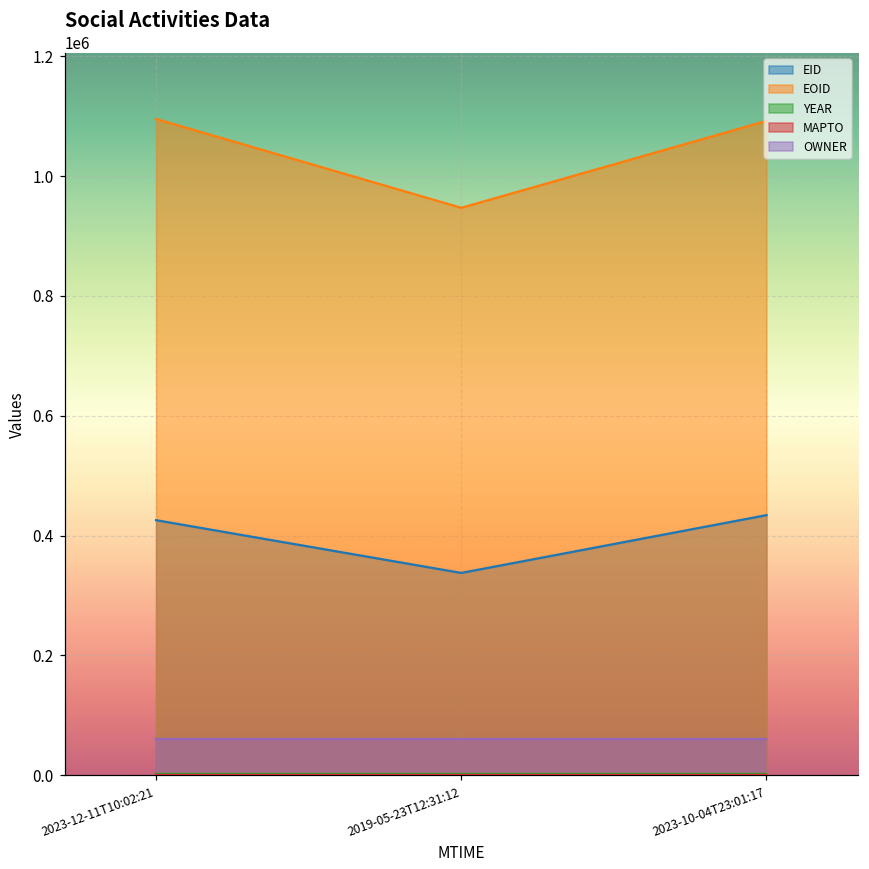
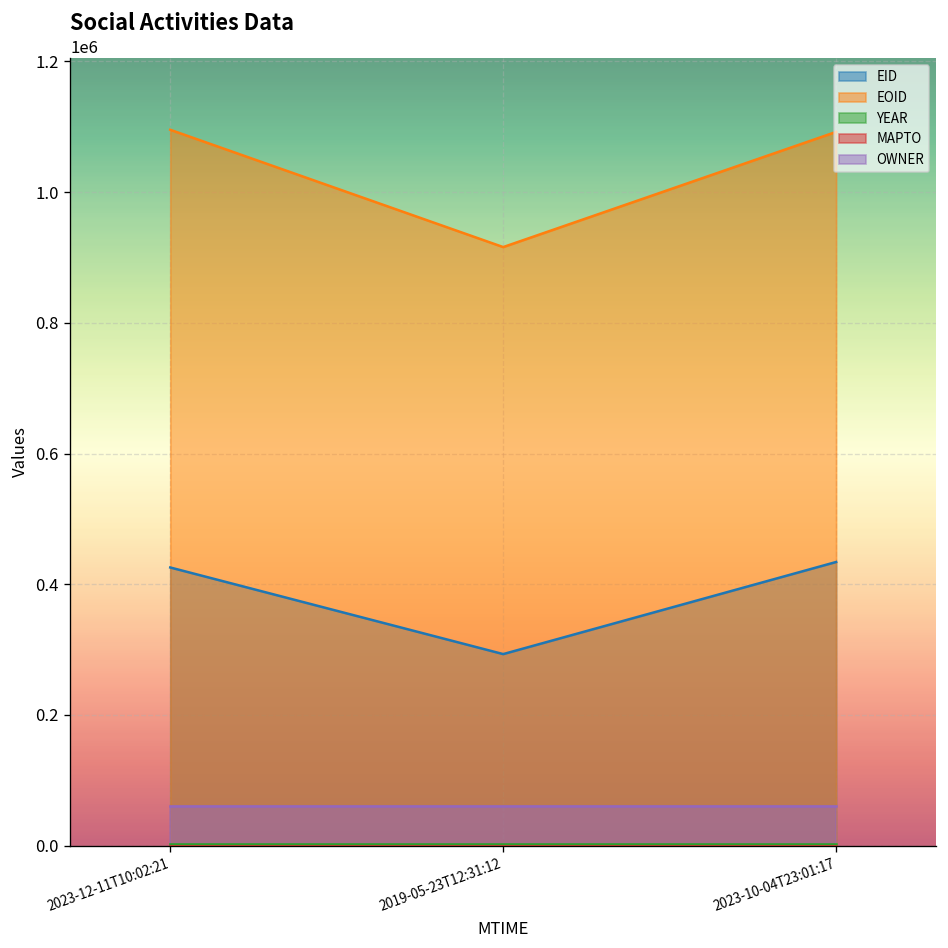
  {
    "EID": {
      "2023-12-11T10:02:21": 430000,
-     "2019-05-23T12:31:12": 340000,
+     "2019-05-23T12:31:12": 290000,
      "2023-10-04T23:01:17": 430000
    },
    "EOID": {
      "2023-12-11T10:02:21": 1100000,
-     "2019-05-23T12:31:12": 950000
+     "2019-05-23T12:31:12": 920000
    },
    "OWNER": {
      "2023-12-11T10:02:21": 60000,
      "2019-05-23T12:31:12": 60000,
      "2023-10-04T23:01:17": 60000
    }
  }
